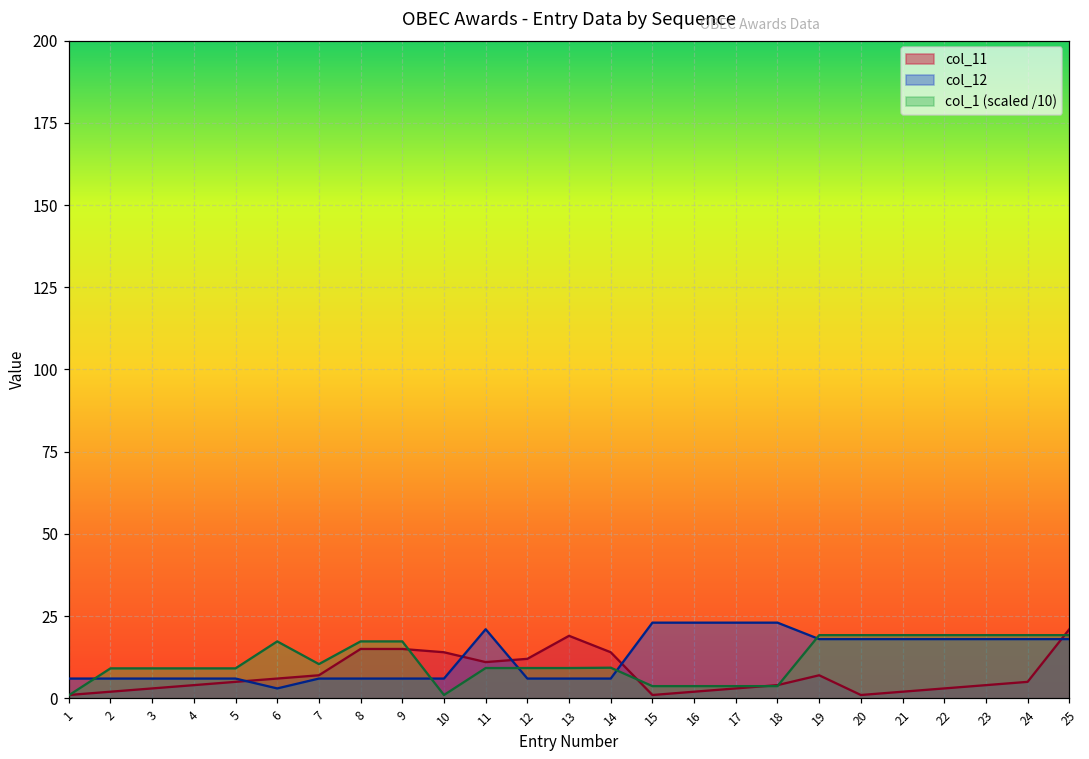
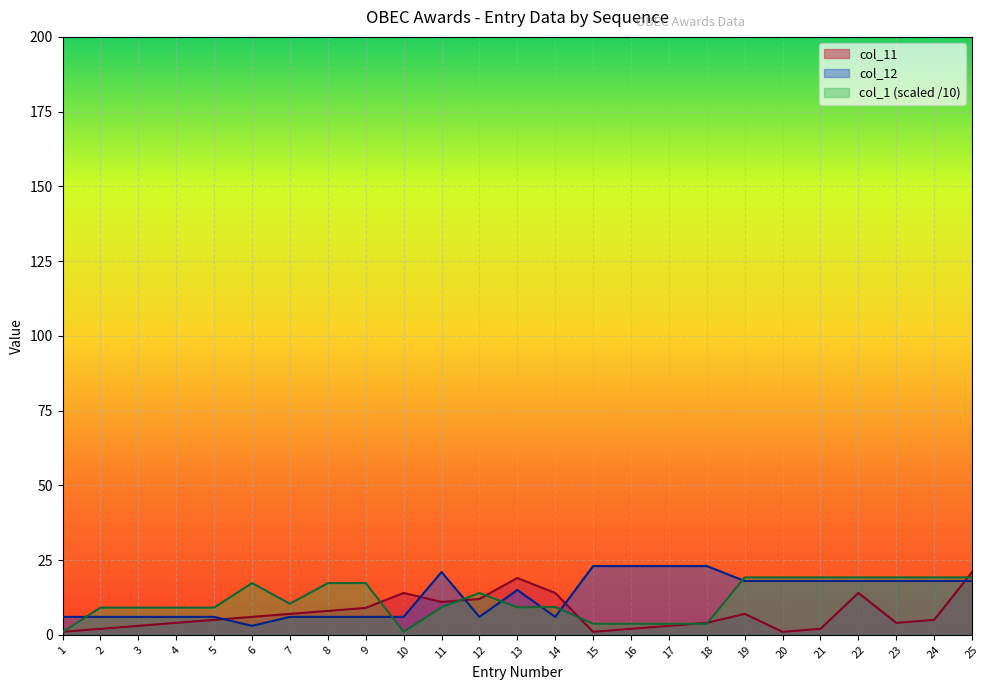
  {
    "col_11": {
      "2": 2,
      "3": 3,
      "4": 4,
      "5": 5,
      "6": 6,
      "7": 7,
-     "8": 15,
-     "9": 15,
+     "8": 8,
+     "9": 9,
      "10": 14,
      "11": 11,
      "12": 12,
      "13": 19,
      "14": 14,
      "15": 1,
      "16": 2,
      "19": 7,
      "20": 1,
      "21": 2,
-     "22": 3,
+     "22": 14,
      "23": 4,
      "24": 5,
      "25": 21
    },
    "col_12": {
      "1": 6,
      "2": 6,
      "3": 6,
      "4": 6,
      "5": 6,
      "6": 3,
      "7": 6,
      "8": 6,
      "9": 6,
      "10": 6,
      "11": 21,
      "12": 6,
-     "13": 6,
+     "13": 15,
      "14": 6,
      "15": 23,
      "16": 23,
      "17": 23,
      "18": 23,
      "19": 18,
      "20": 18,
      "21": 18,
      "22": 18,
      "23": 18,
      "24": 18,
      "25": 18
    },
    "col_1 (scaled /10)": {
      "2": 9,
      "3": 9,
      "4": 9,
      "5": 9,
      "6": 17,
      "7": 10,
      "8": 17,
      "9": 17,
      "10": 1,
      "11": 9,
-     "12": 9,
+     "12": 14,
      "13": 9,
      "14": 9,
      "15": 4,
      "16": 4,
      "19": 19,
      "20": 19,
      "21": 19,
      "22": 19,
      "23": 19,
      "24": 19,
      "25": 19
    }
  }
